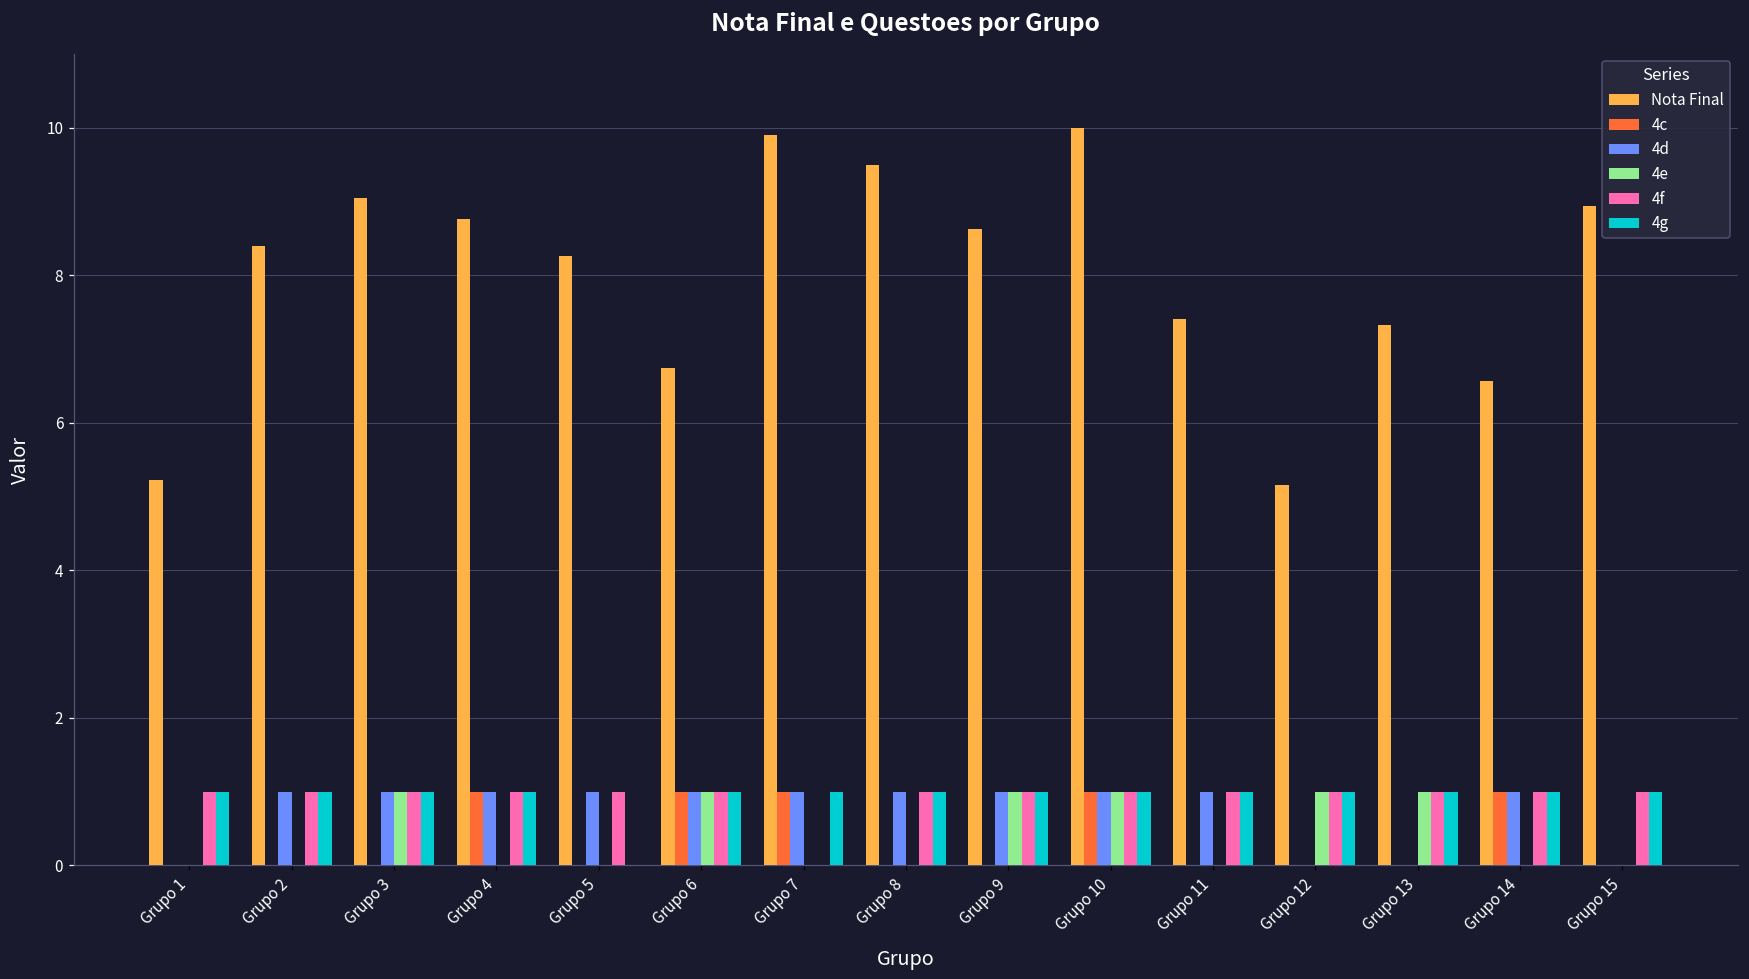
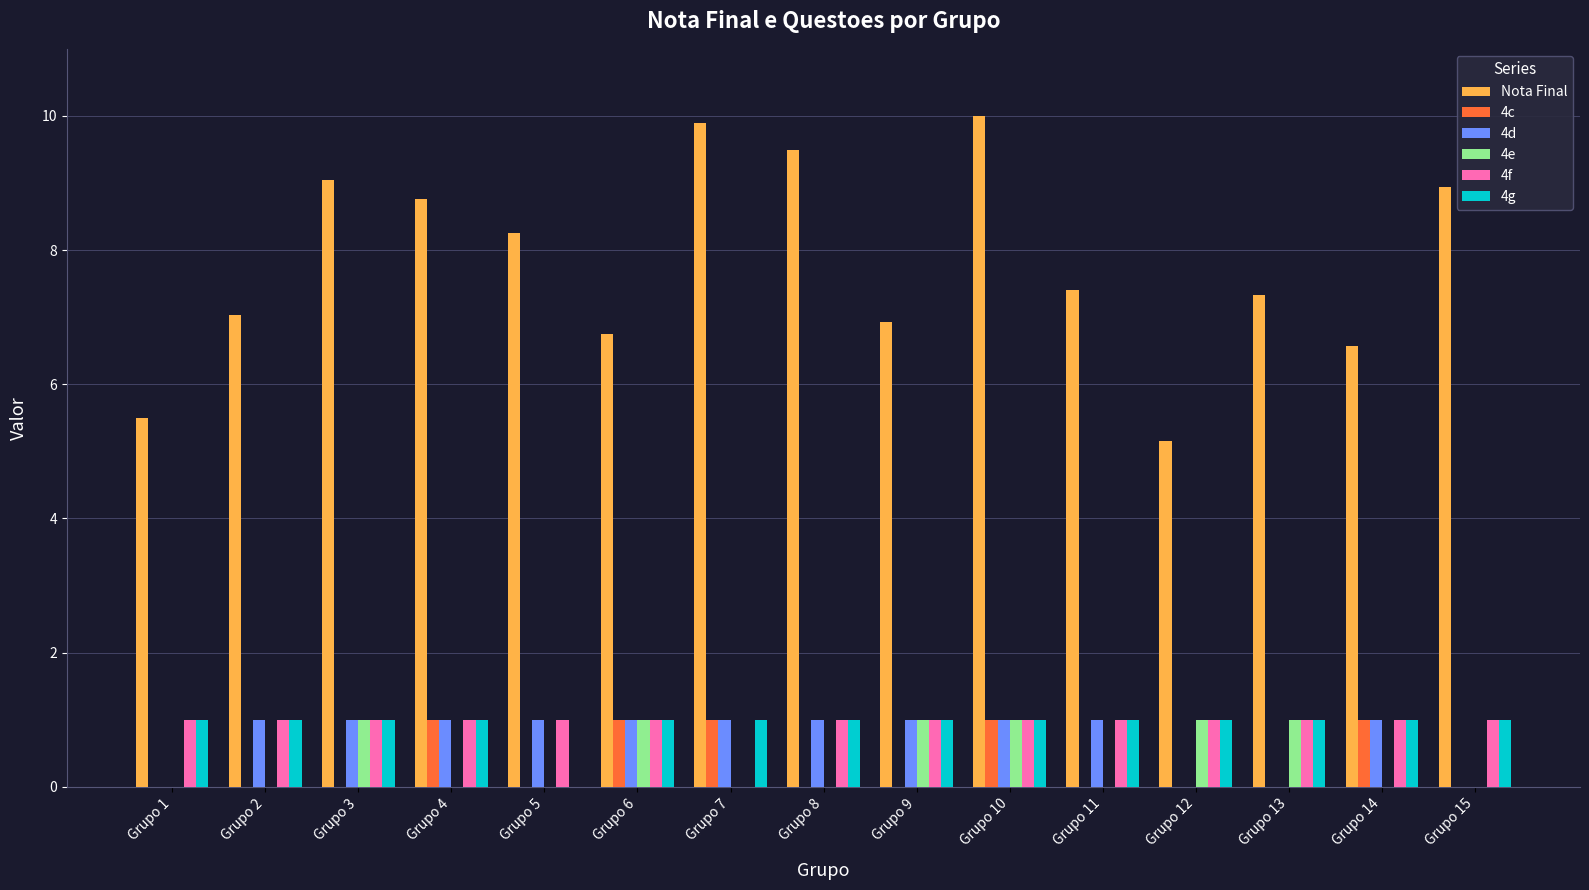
  {
    "Nota Final": {
-     "Grupo 1": 5.2,
-     "Grupo 2": 8.4,
+     "Grupo 1": 5.5,
+     "Grupo 2": 7.0,
      "Grupo 3": 9.0,
      "Grupo 4": 8.8,
      "Grupo 5": 8.3,
      "Grupo 6": 6.7,
      "Grupo 7": 9.9,
      "Grupo 8": 9.5,
-     "Grupo 9": 8.6,
+     "Grupo 9": 6.9,
      "Grupo 10": 10.0,
      "Grupo 11": 7.4,
      "Grupo 12": 5.2,
      "Grupo 13": 7.3,
      "Grupo 14": 6.6,
      "Grupo 15": 8.9
    },
    "4c": {
      "Grupo 1": 0.0,
      "Grupo 2": 0.0,
      "Grupo 3": 0.0,
      "Grupo 4": 1.0,
      "Grupo 5": 0.0,
      "Grupo 6": 1.0,
      "Grupo 7": 1.0,
      "Grupo 8": 0.0,
      "Grupo 9": 0.0,
      "Grupo 10": 1.0,
      "Grupo 11": 0.0,
      "Grupo 12": 0.0,
      "Grupo 13": 0.0,
      "Grupo 14": 1.0,
      "Grupo 15": 0.0
    },
    "4d": {
      "Grupo 1": 0.0,
      "Grupo 2": 1.0,
      "Grupo 3": 1.0,
      "Grupo 4": 1.0,
      "Grupo 5": 1.0,
      "Grupo 6": 1.0,
      "Grupo 7": 1.0,
      "Grupo 8": 1.0,
      "Grupo 9": 1.0,
      "Grupo 10": 1.0,
      "Grupo 11": 1.0,
      "Grupo 12": 0.0,
      "Grupo 13": 0.0,
      "Grupo 14": 1.0,
      "Grupo 15": 0.0
    },
    "4e": {
      "Grupo 1": 0.0,
      "Grupo 2": 0.0,
      "Grupo 3": 1.0,
      "Grupo 4": 0.0,
      "Grupo 5": 0.0,
      "Grupo 6": 1.0,
      "Grupo 7": 0.0,
      "Grupo 8": 0.0,
      "Grupo 9": 1.0,
      "Grupo 10": 1.0,
      "Grupo 11": 0.0,
      "Grupo 12": 1.0,
      "Grupo 13": 1.0,
      "Grupo 14": 0.0,
      "Grupo 15": 0.0
    },
    "4f": {
      "Grupo 1": 1.0,
      "Grupo 2": 1.0,
      "Grupo 3": 1.0,
      "Grupo 4": 1.0,
      "Grupo 5": 1.0,
      "Grupo 6": 1.0,
      "Grupo 7": 0.0,
      "Grupo 8": 1.0,
      "Grupo 9": 1.0,
      "Grupo 10": 1.0,
      "Grupo 11": 1.0,
      "Grupo 12": 1.0,
      "Grupo 13": 1.0,
      "Grupo 14": 1.0,
      "Grupo 15": 1.0
    },
    "4g": {
      "Grupo 1": 1.0,
      "Grupo 2": 1.0,
      "Grupo 3": 1.0,
      "Grupo 4": 1.0,
      "Grupo 5": 0.0,
      "Grupo 6": 1.0,
      "Grupo 7": 1.0,
      "Grupo 8": 1.0,
      "Grupo 9": 1.0,
      "Grupo 10": 1.0,
      "Grupo 11": 1.0,
      "Grupo 12": 1.0,
      "Grupo 13": 1.0,
      "Grupo 14": 1.0,
      "Grupo 15": 1.0
    }
  }
